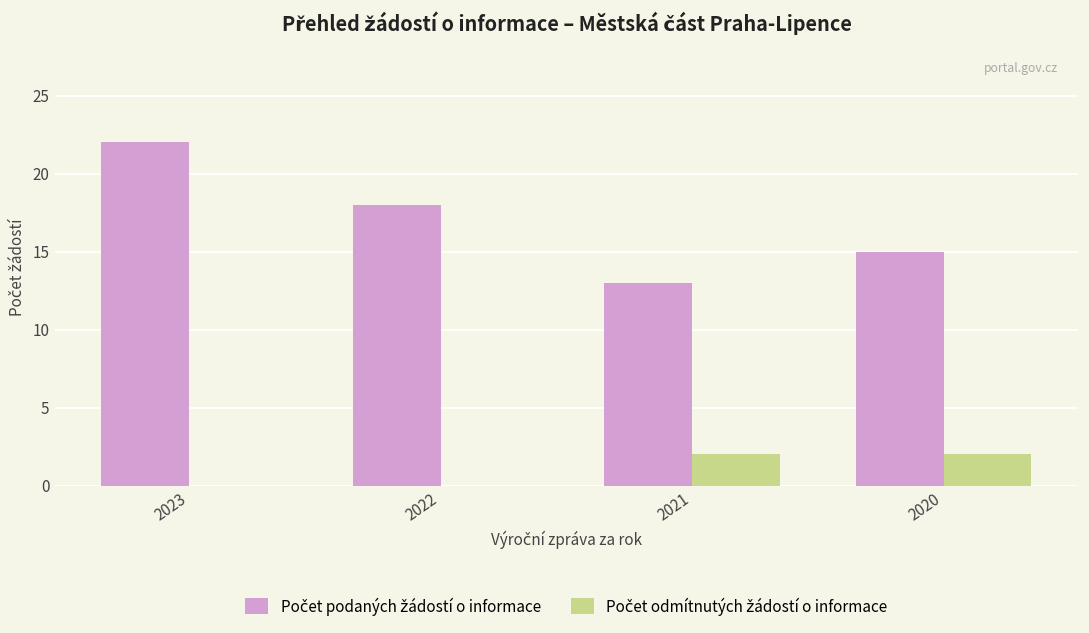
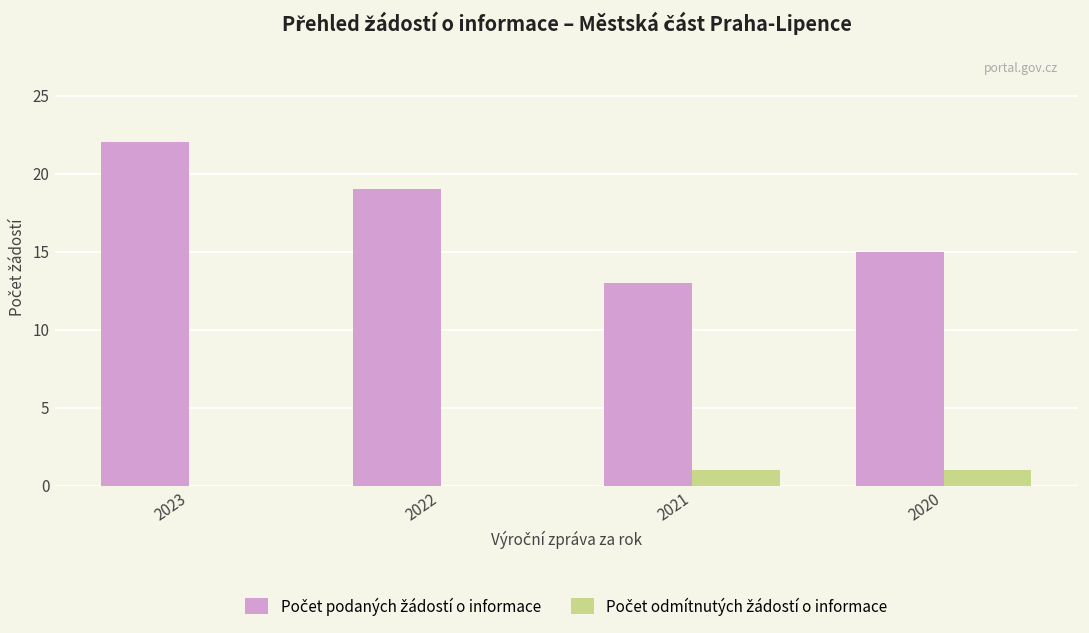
  {
    "Počet podaných žádostí o informace": {
      "2023": 22,
-     "2022": 18,
+     "2022": 19,
      "2021": 13,
      "2020": 15
    },
    "Počet odmítnutých žádostí o informace": {
      "2023": 0,
      "2022": 0,
-     "2021": 2,
-     "2020": 2
+     "2021": 1,
+     "2020": 1
    }
  }
